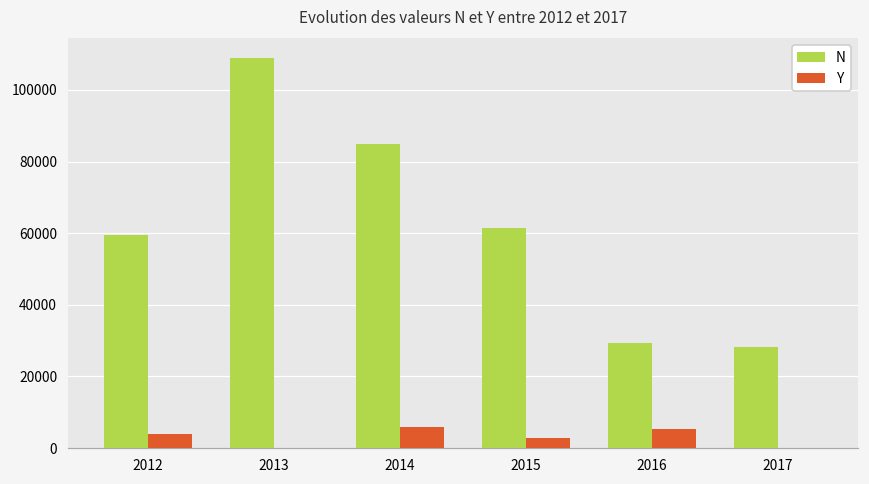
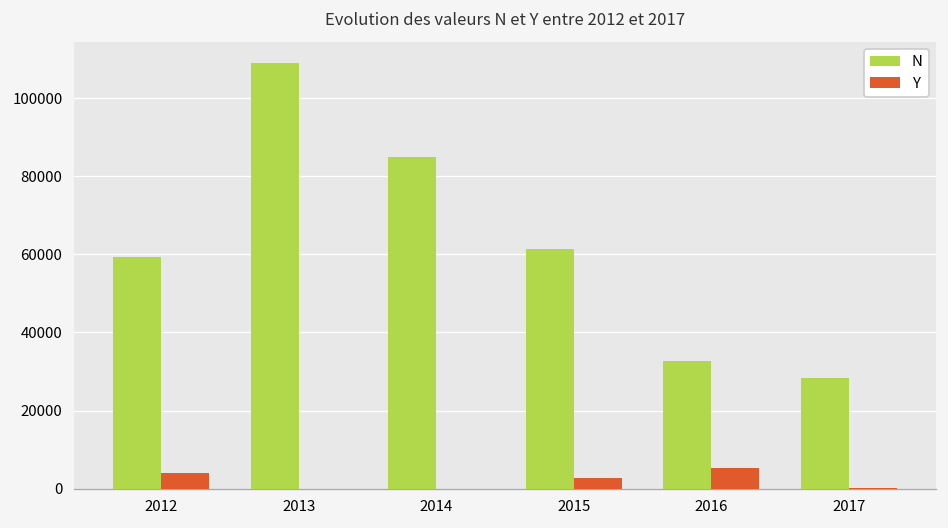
  {
    "N": {
      "2012": 59000,
      "2013": 109000,
      "2014": 85000,
      "2015": 61000,
-     "2016": 29000,
+     "2016": 33000,
      "2017": 28000
    },
    "Y": {
      "2012": 4000,
-     "2014": 6000,
+     "2014": 0,
      "2015": 3000,
      "2016": 5000
    }
  }
